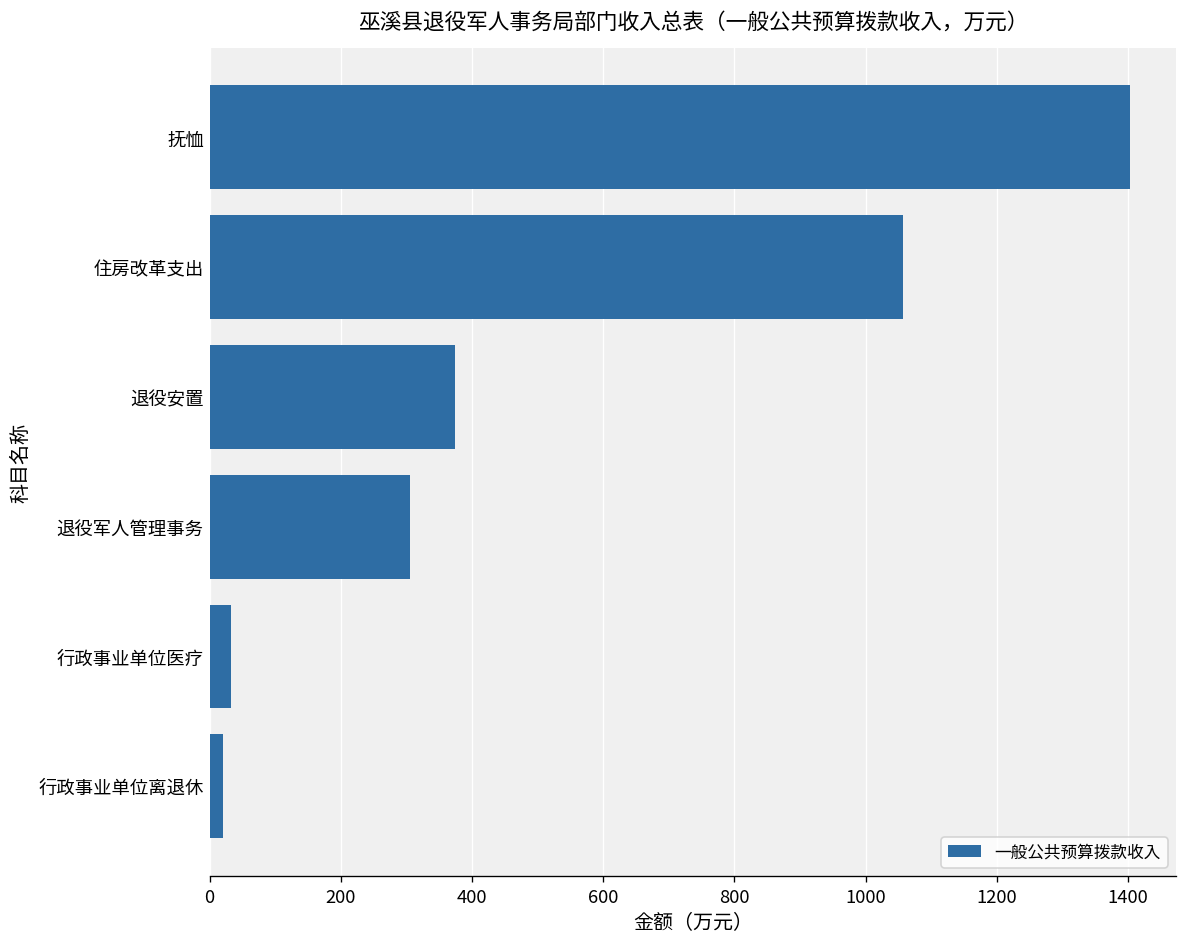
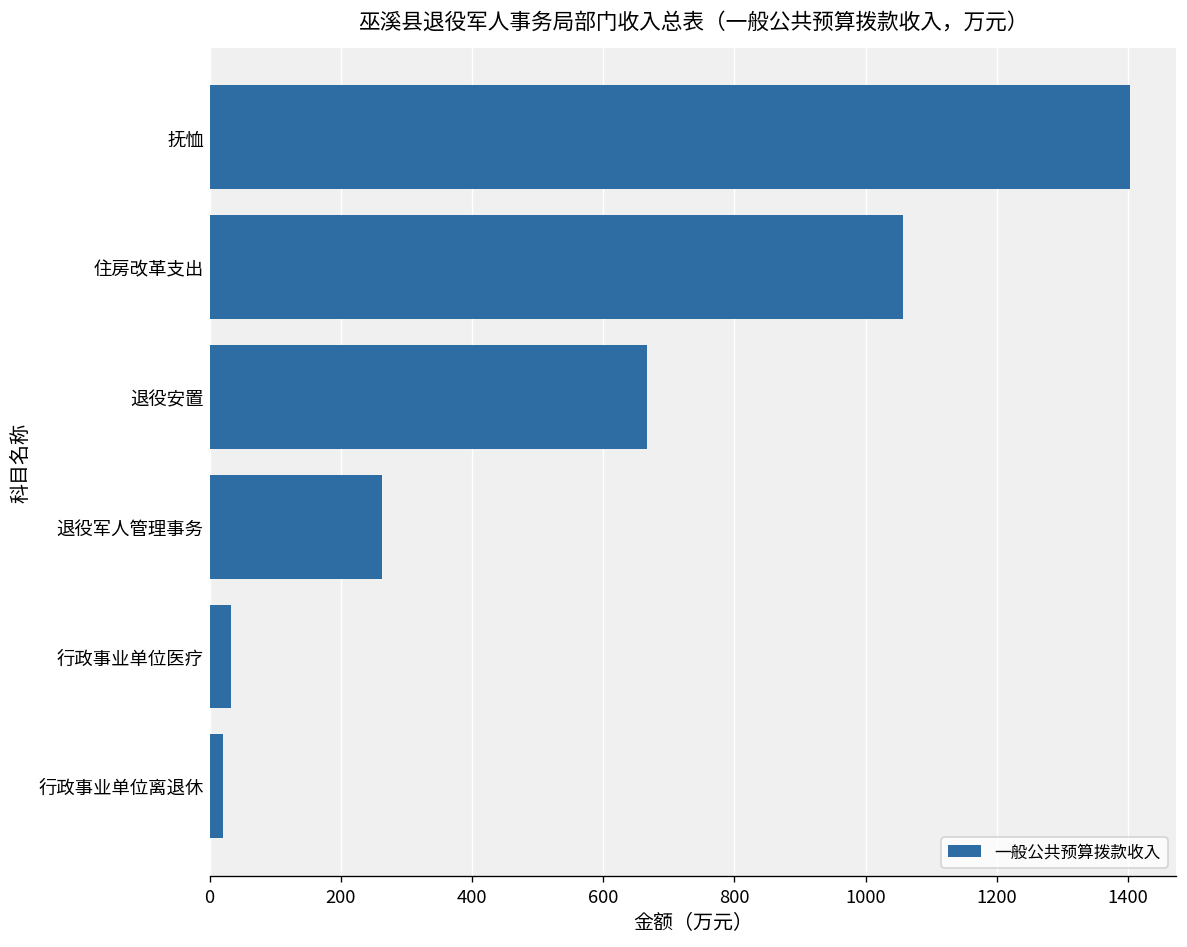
  {
    "抚恤": 1400,
    "住房改革支出": 1060,
-   "退役安置": 370,
-   "退役军人管理事务": 310,
+   "退役安置": 670,
+   "退役军人管理事务": 260,
    "行政事业单位医疗": 30,
    "行政事业单位离退休": 20
  }
